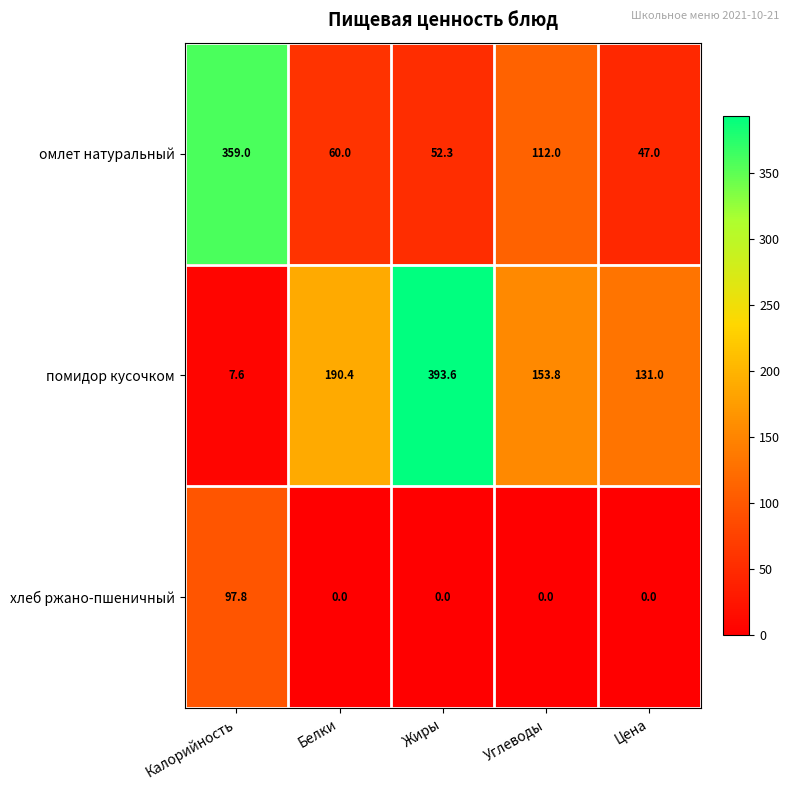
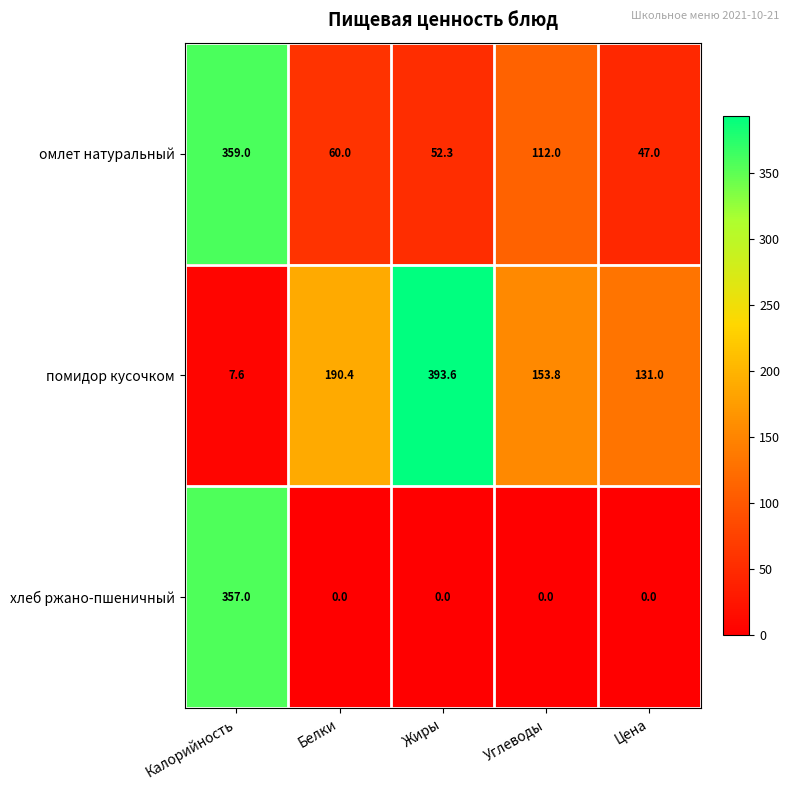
  {
    "омлет натуральный": {
      "Калорийность": 359.0,
      "Белки": 60.0,
      "Жиры": 52.3,
      "Углеводы": 112.0,
      "Цена": 47.0
    },
    "помидор кусочком": {
      "Калорийность": 7.6,
      "Белки": 190.4,
      "Жиры": 393.6,
      "Углеводы": 153.8,
      "Цена": 131.0
    },
    "хлеб ржано-пшеничный": {
-     "Калорийность": 97.8,
+     "Калорийность": 357.0,
      "Белки": 0.0,
      "Жиры": 0.0,
      "Углеводы": 0.0,
      "Цена": 0.0
    }
  }
